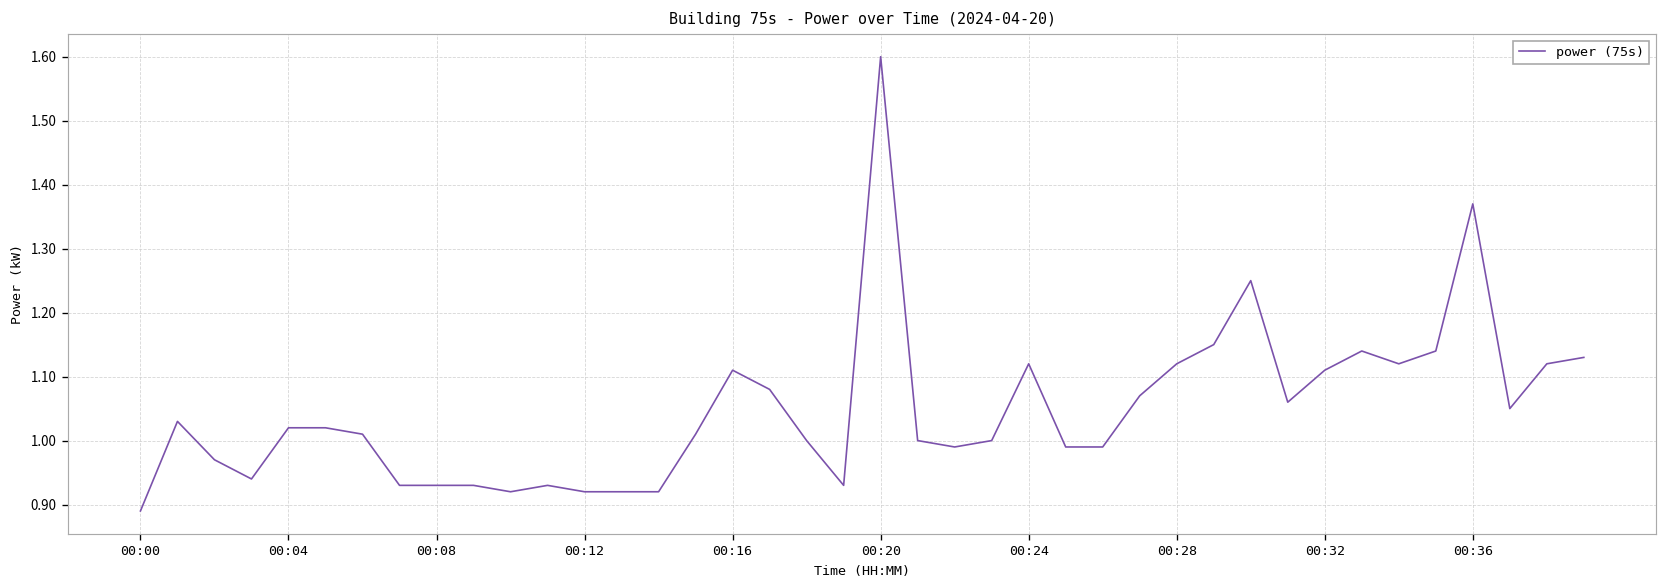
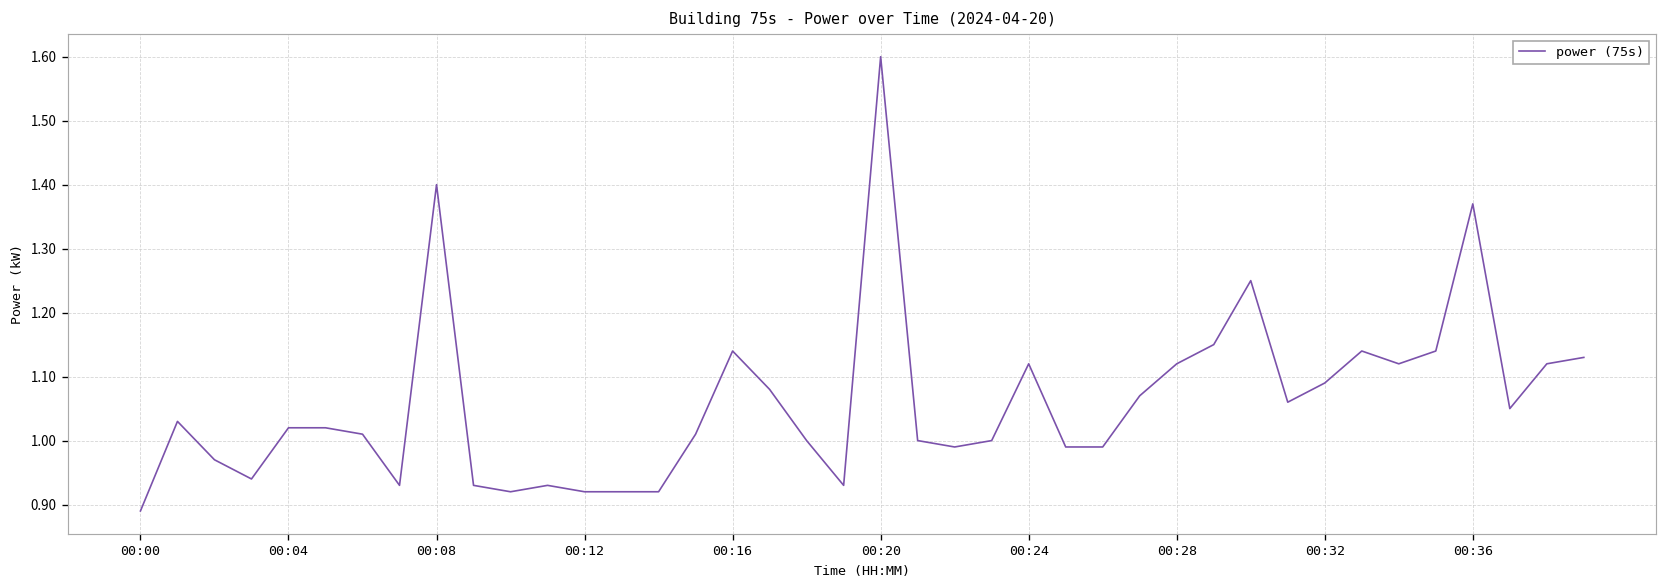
  {
    "00:00": 0.89,
    "00:04": 1.02,
-   "00:08": 0.93,
+   "00:08": 1.40,
    "00:12": 0.92,
-   "00:16": 1.11,
+   "00:16": 1.14,
    "00:20": 1.60,
    "00:24": 1.12,
    "00:28": 1.12,
-   "00:32": 1.11,
+   "00:32": 1.09,
    "00:36": 1.37
  }
